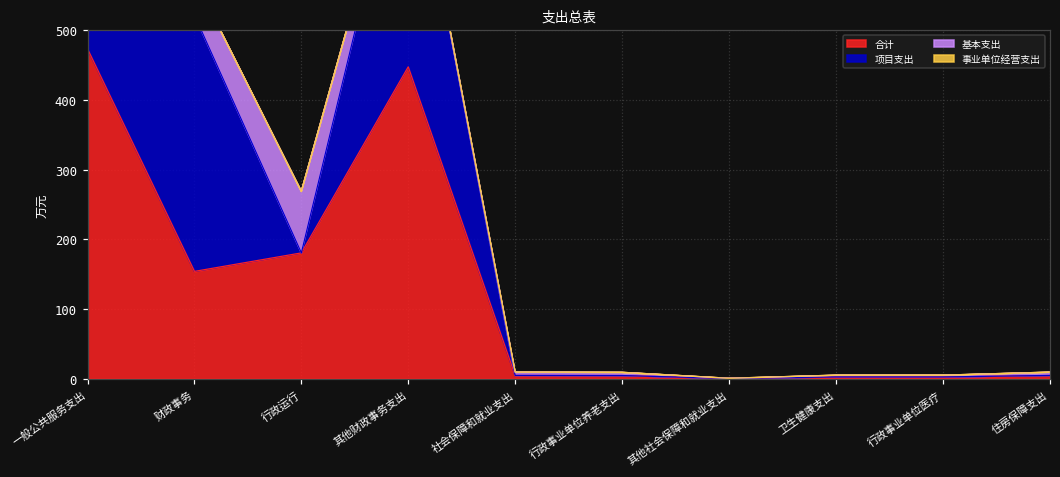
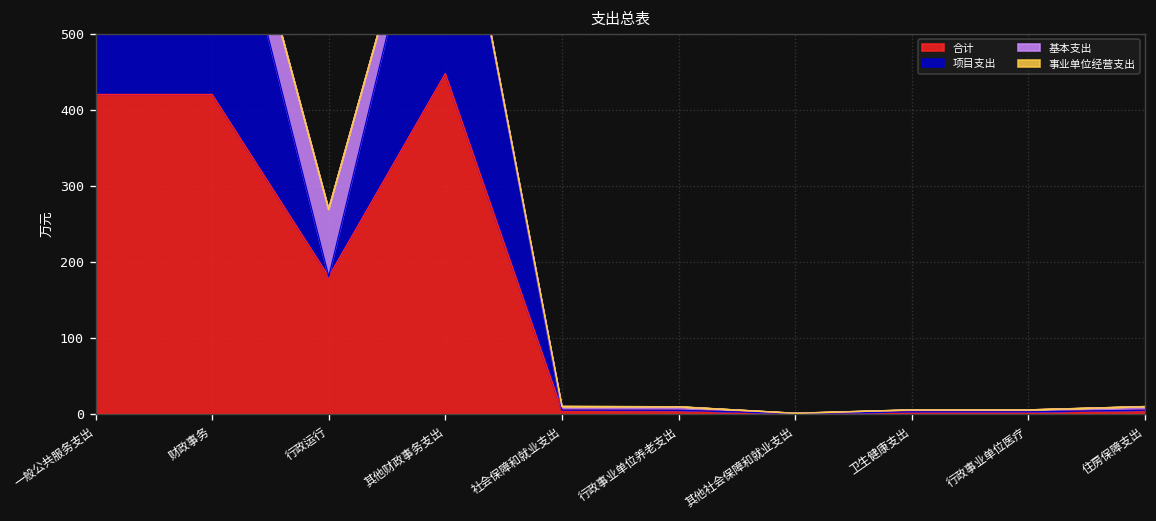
  {
    "合计": {
-     "一般公共服务支出": 470,
-     "财政事务": 150,
+     "一般公共服务支出": 420,
+     "财政事务": 420,
      "其他财政事务支出": 450
    },
    "事业单位经营支出": {
      "社会保障和就业支出": 0,
      "行政事业单位养老支出": 0,
      "住房保障支出": 0
    }
  }
